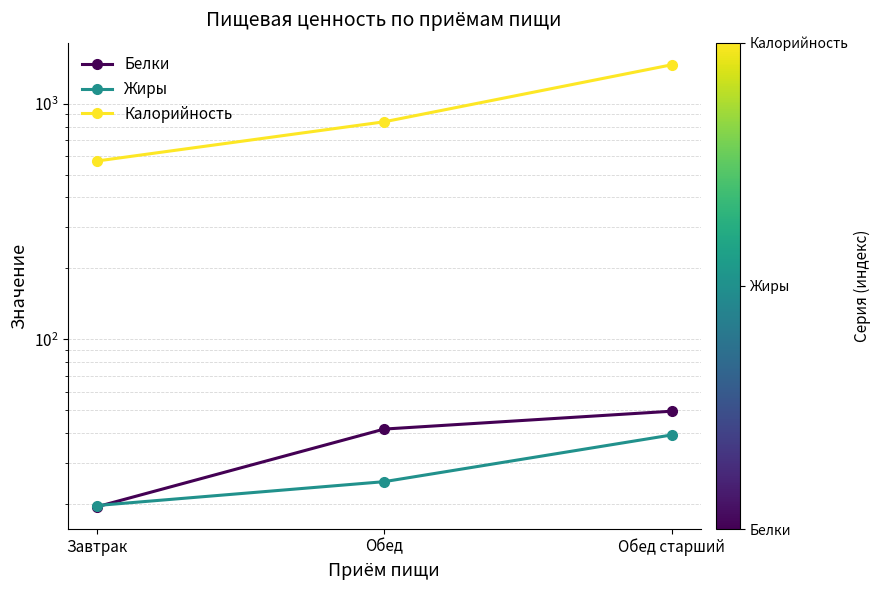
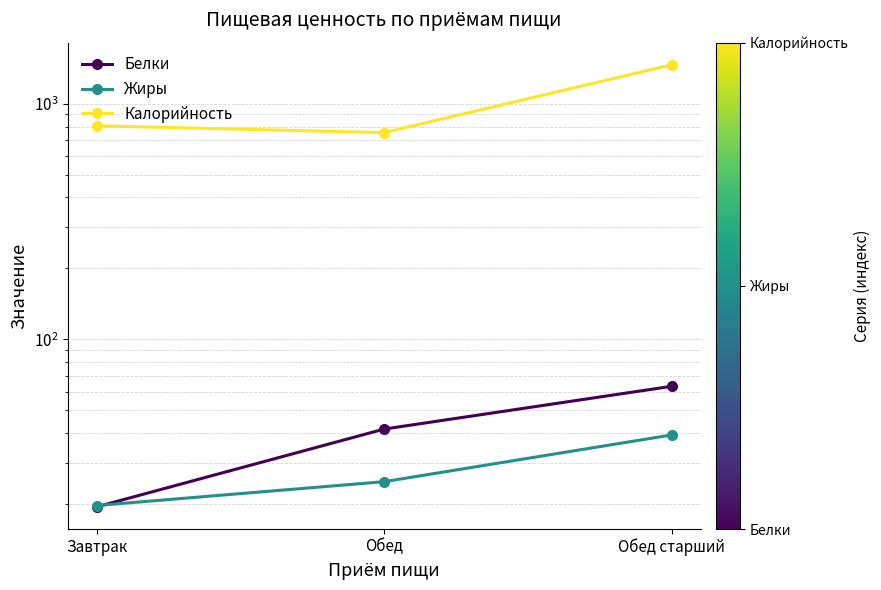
  {
    "Белки": {
      "Обед": 42,
-     "Обед старший": 50
+     "Обед старший": 63
    },
    "Жиры": {
      "Обед": 25,
      "Обед старший": 39
    },
    "Калорийность": {
-     "Завтрак": 570,
-     "Обед": 840,
+     "Завтрак": 810,
+     "Обед": 750,
      "Обед старший": 1500
    }
  }
